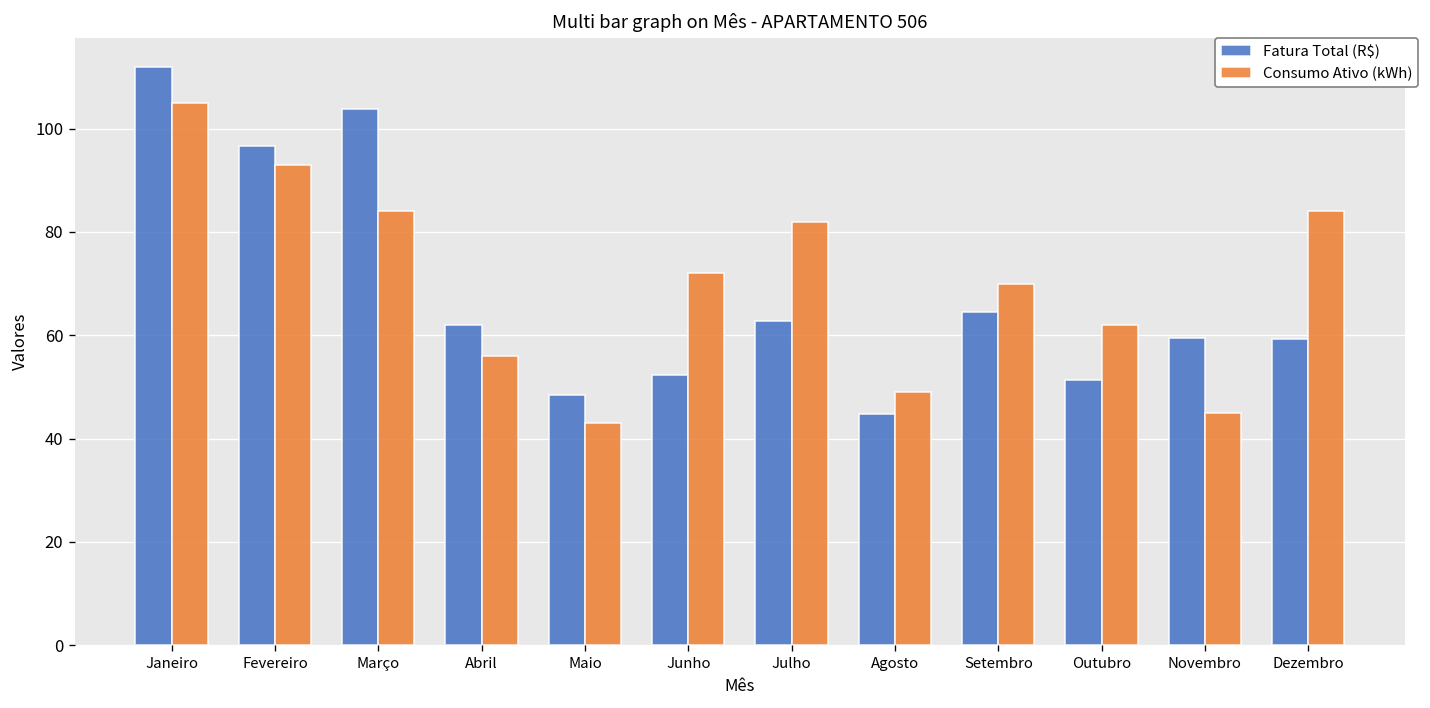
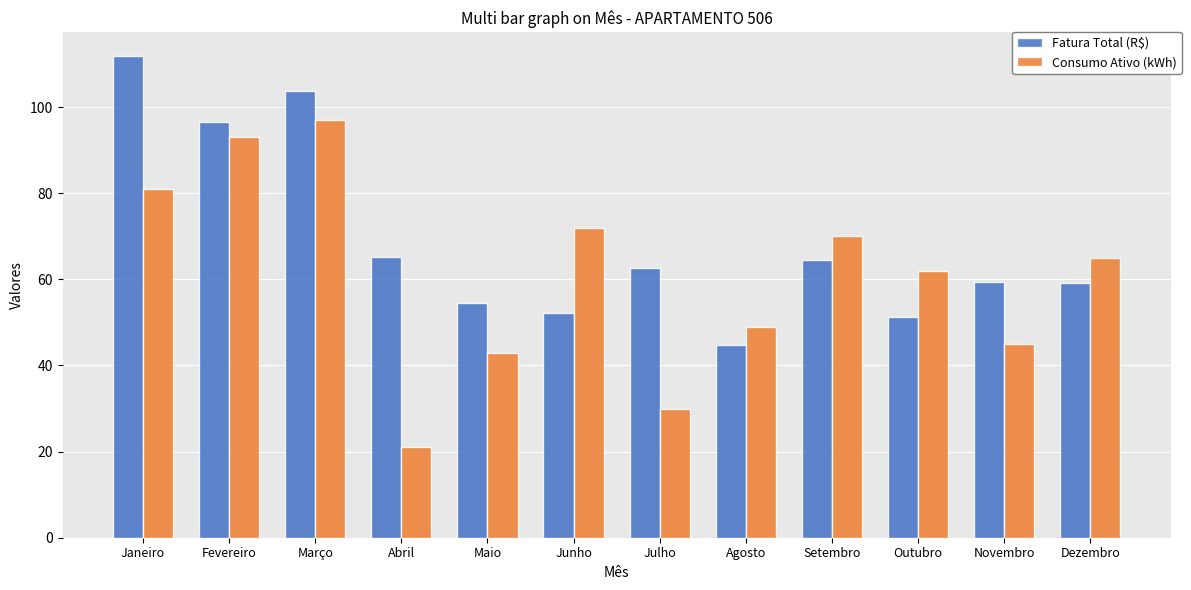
  {
    "Fatura Total (R$)": {
      "Janeiro": 112,
      "Fevereiro": 97,
      "Março": 104,
-     "Abril": 62,
-     "Maio": 48,
+     "Abril": 65,
+     "Maio": 54,
      "Junho": 52,
      "Julho": 63,
      "Agosto": 45,
      "Setembro": 64,
      "Outubro": 51,
      "Novembro": 59,
      "Dezembro": 59
    },
    "Consumo Ativo (kWh)": {
-     "Janeiro": 105,
+     "Janeiro": 81,
      "Fevereiro": 93,
-     "Março": 84,
-     "Abril": 56,
+     "Março": 97,
+     "Abril": 21,
      "Maio": 43,
      "Junho": 72,
-     "Julho": 82,
+     "Julho": 30,
      "Agosto": 49,
      "Setembro": 70,
      "Outubro": 62,
      "Novembro": 45,
-     "Dezembro": 84
+     "Dezembro": 65
    }
  }
